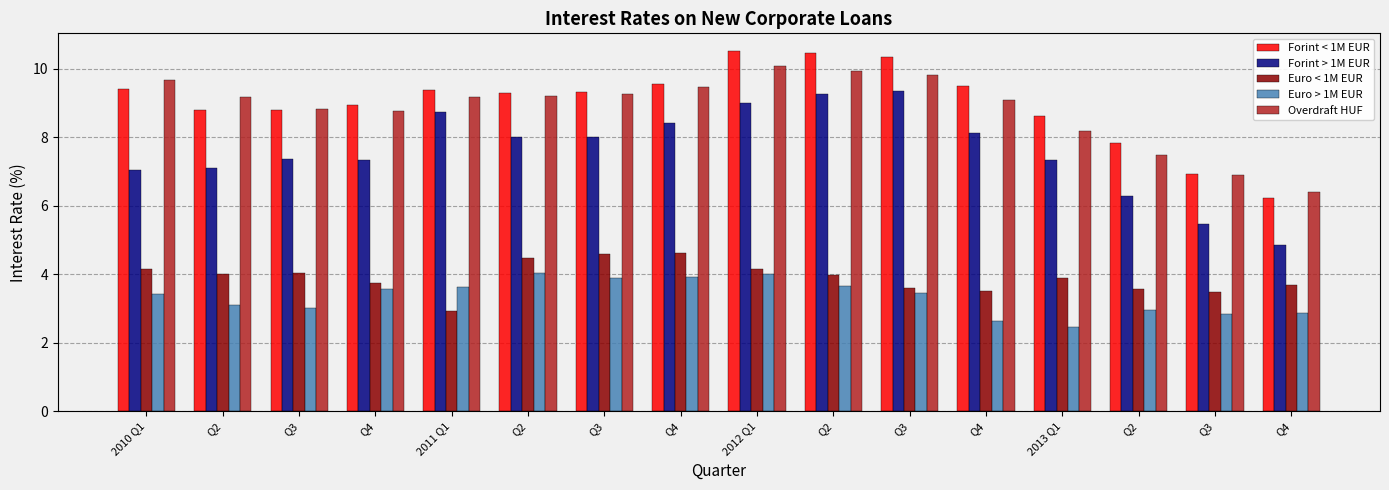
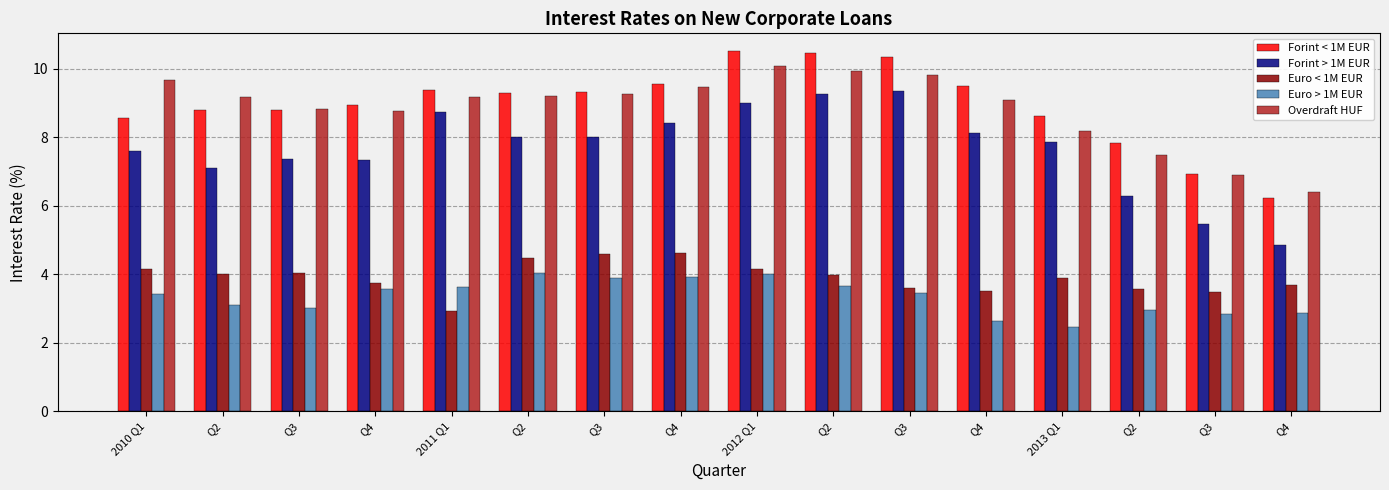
  {
    "Forint < 1M EUR": {
-     "2010 Q1": 9.4,
+     "2010 Q1": 8.6,
      "2011 Q1": 9.4,
      "2012 Q1": 10.5,
      "2013 Q1": 8.6
    },
    "Forint > 1M EUR": {
-     "2010 Q1": 7.0,
+     "2010 Q1": 7.6,
      "2011 Q1": 8.7,
      "2012 Q1": 9.0,
-     "2013 Q1": 7.3
+     "2013 Q1": 7.9
    },
    "Euro < 1M EUR": {
      "2010 Q1": 4.2,
      "2011 Q1": 2.9,
      "2012 Q1": 4.2,
      "2013 Q1": 3.9
    },
    "Euro > 1M EUR": {
      "2010 Q1": 3.4,
      "2011 Q1": 3.6,
      "2012 Q1": 4.0,
      "2013 Q1": 2.5
    },
    "Overdraft HUF": {
      "2010 Q1": 9.7,
      "2011 Q1": 9.2,
      "2012 Q1": 10.1,
      "2013 Q1": 8.2
    }
  }
